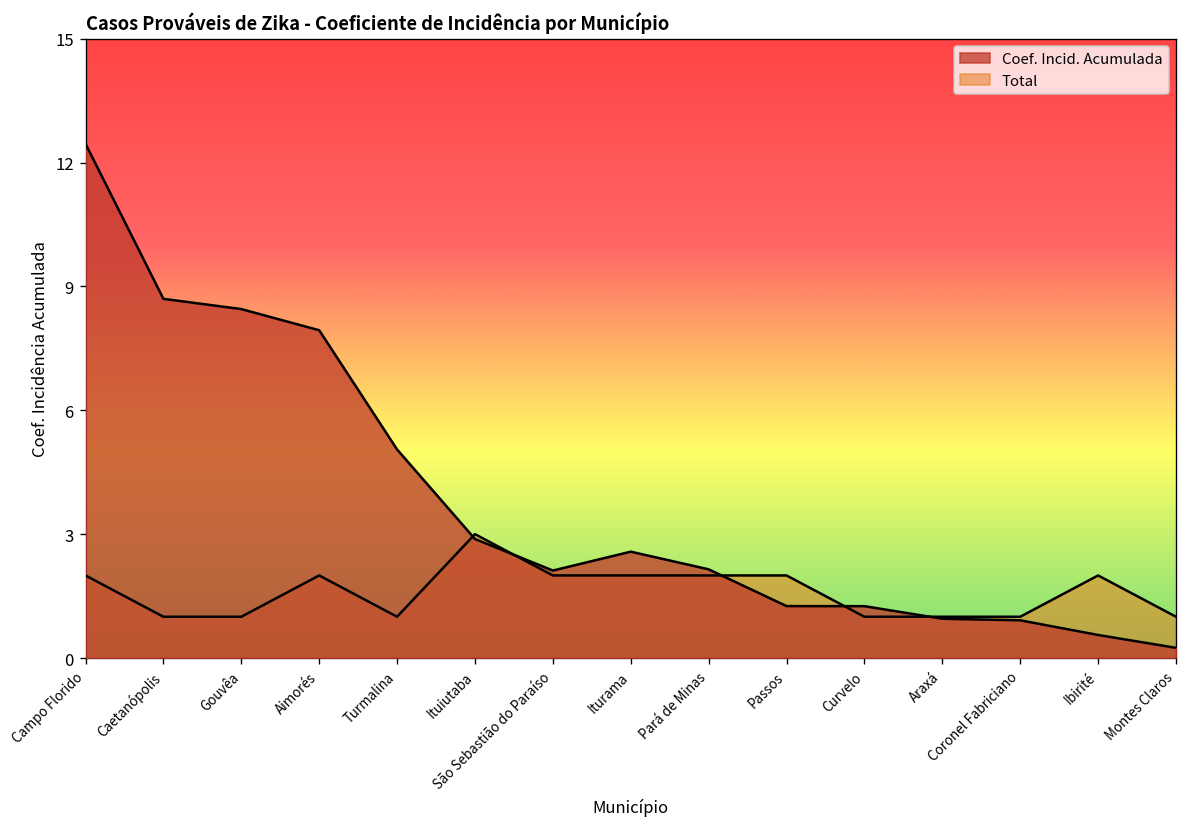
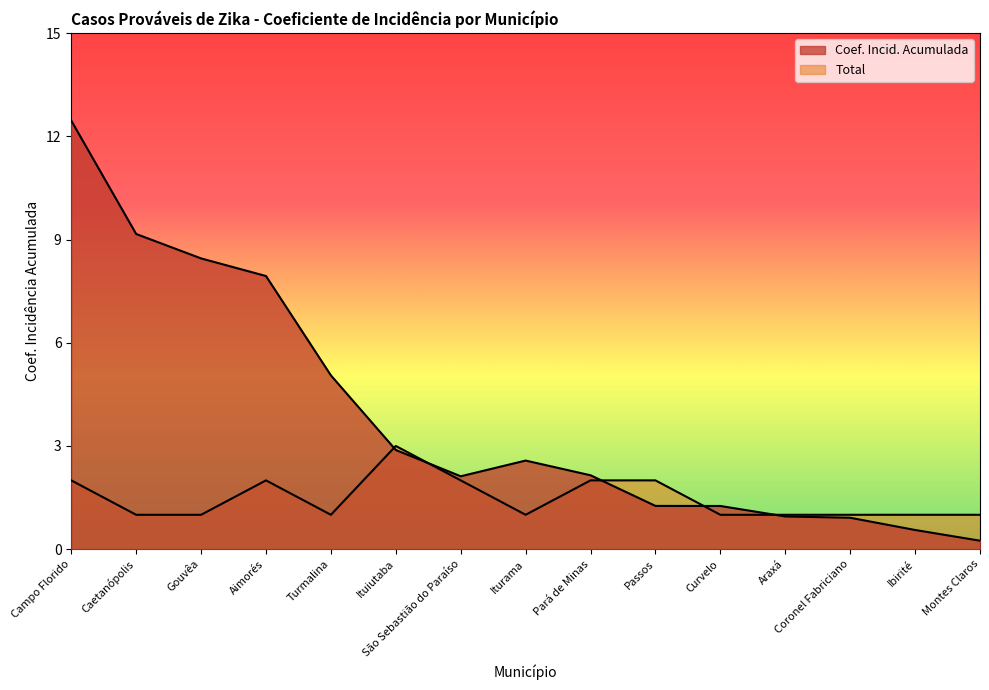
  {
    "Coef. Incid. Acumulada": {
      "Campo Florido": 12.5,
-     "Caetanópolis": 8.7,
+     "Caetanópolis": 9.2,
      "Gouvêa": 8.5,
      "Aimorés": 7.9,
      "Turmalina": 5.1,
      "Ituiutaba": 2.9,
      "São Sebastião do Paraíso": 2.1,
      "Iturama": 2.6,
      "Pará de Minas": 2.1,
      "Passos": 1.3,
      "Curvelo": 1.3,
      "Coronel Fabriciano": 0.9,
      "Ibirité": 0.6,
      "Montes Claros": 0.2
    },
    "Total": {
      "Campo Florido": 2,
      "Caetanópolis": 1,
      "Gouvêa": 1,
      "Aimorés": 2,
      "Turmalina": 1,
      "Ituiutaba": 3,
      "São Sebastião do Paraíso": 2,
-     "Iturama": 2,
+     "Iturama": 1,
      "Pará de Minas": 2,
      "Passos": 2,
      "Curvelo": 1,
      "Coronel Fabriciano": 1,
-     "Ibirité": 2,
+     "Ibirité": 1,
      "Montes Claros": 1
    }
  }
